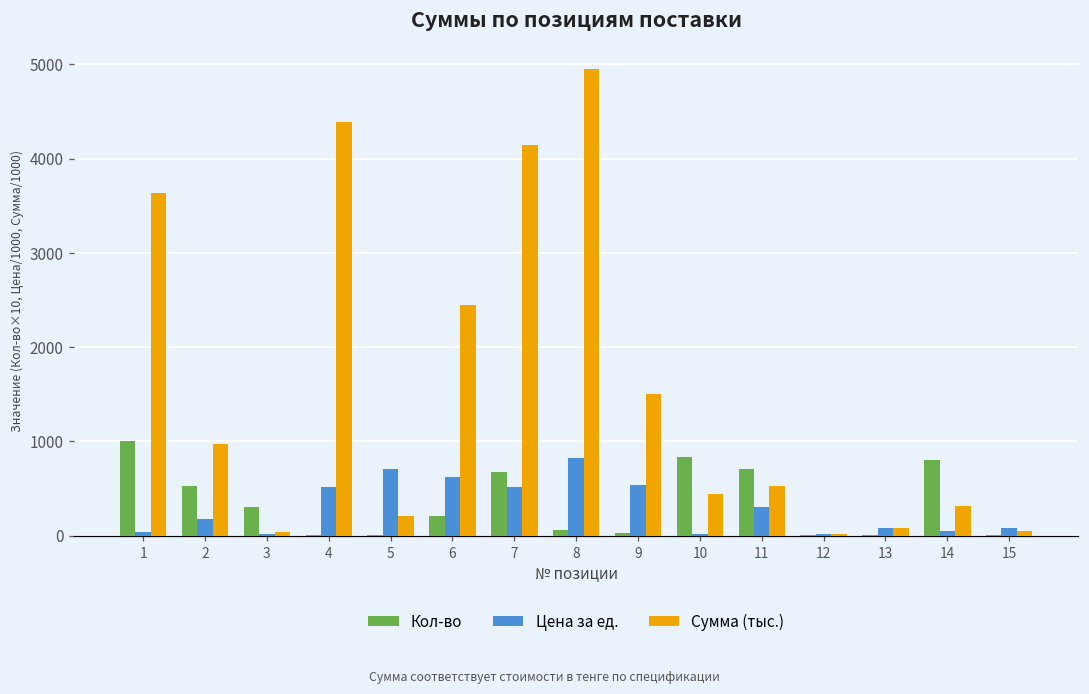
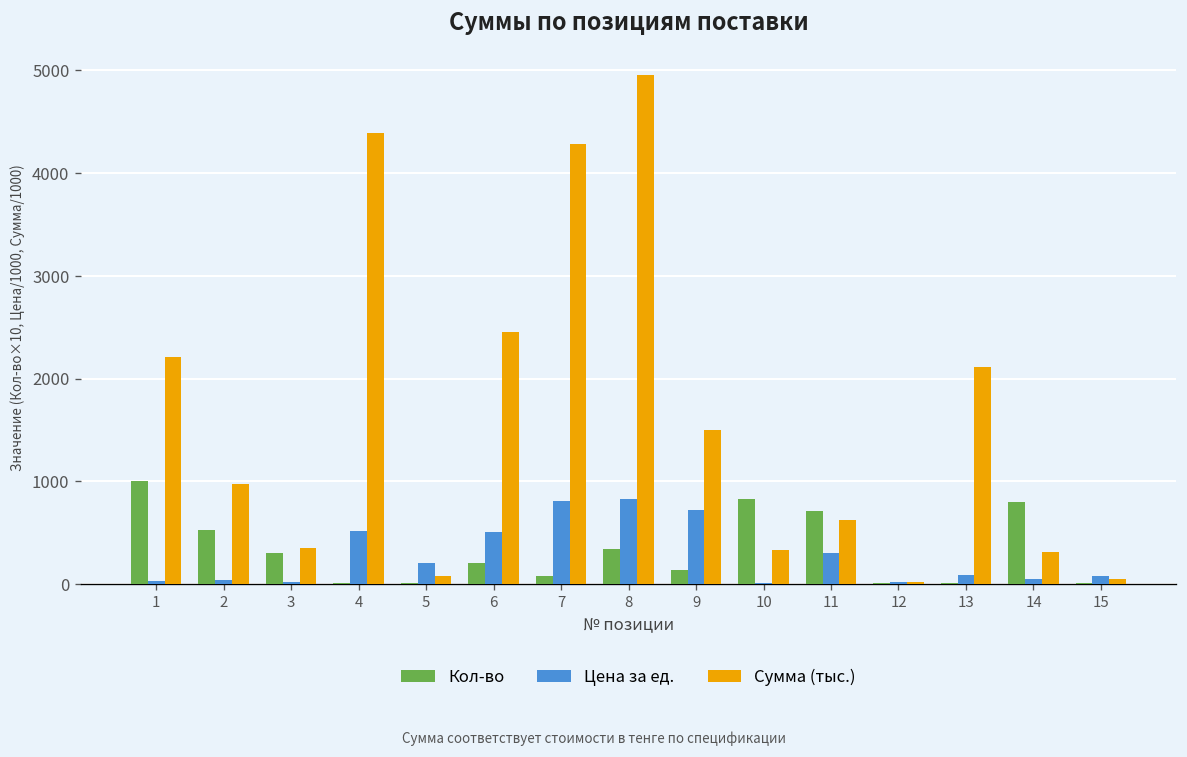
  {
    "Кол-во": {
      "1": 1000,
      "2": 500,
      "3": 300,
      "6": 200,
-     "7": 700,
-     "8": 100,
-     "9": 0,
+     "7": 100,
+     "8": 300,
+     "9": 100,
      "10": 800,
      "11": 700,
      "14": 800
    },
    "Цена за ед.": {
      "1": 0,
-     "2": 200,
+     "2": 0,
      "4": 500,
-     "5": 700,
-     "6": 600,
-     "7": 500,
+     "5": 200,
+     "6": 500,
+     "7": 800,
      "8": 800,
-     "9": 500,
+     "9": 700,
      "11": 300,
      "13": 100,
      "14": 100,
      "15": 100
    },
    "Сумма (тыс.)": {
-     "1": 3600,
+     "1": 2200,
      "2": 1000,
-     "3": 0,
+     "3": 400,
      "4": 4400,
-     "5": 200,
+     "5": 100,
      "6": 2400,
-     "7": 4100,
+     "7": 4300,
      "8": 5000,
      "9": 1500,
-     "10": 400,
-     "11": 500,
-     "13": 100,
+     "10": 300,
+     "11": 600,
+     "13": 2100,
      "14": 300,
      "15": 0
    }
  }
